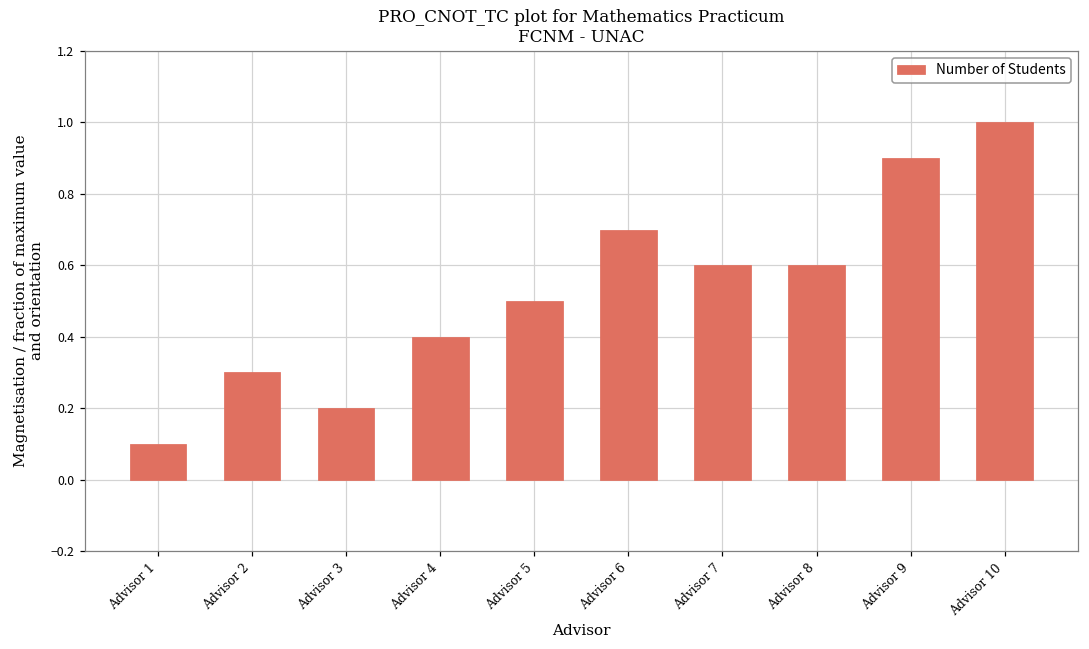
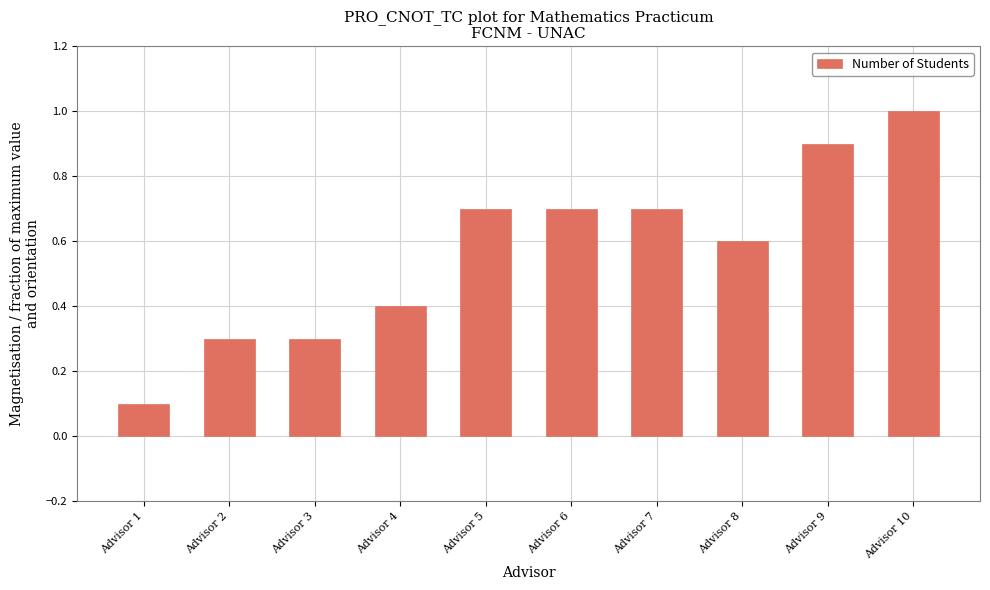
  {
    "Advisor 1": 0.10,
    "Advisor 2": 0.30,
-   "Advisor 3": 0.20,
+   "Advisor 3": 0.30,
    "Advisor 4": 0.40,
-   "Advisor 5": 0.50,
+   "Advisor 5": 0.70,
    "Advisor 6": 0.70,
-   "Advisor 7": 0.60,
+   "Advisor 7": 0.70,
    "Advisor 8": 0.60,
    "Advisor 9": 0.90,
    "Advisor 10": 1.00
  }
